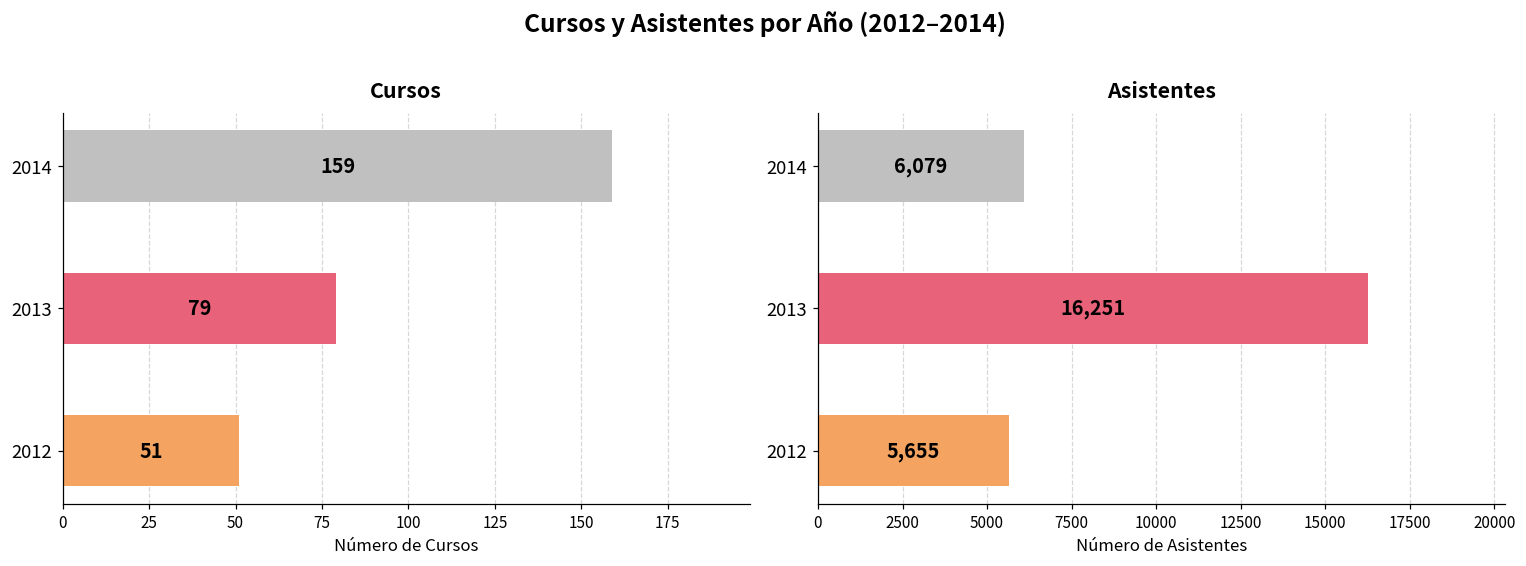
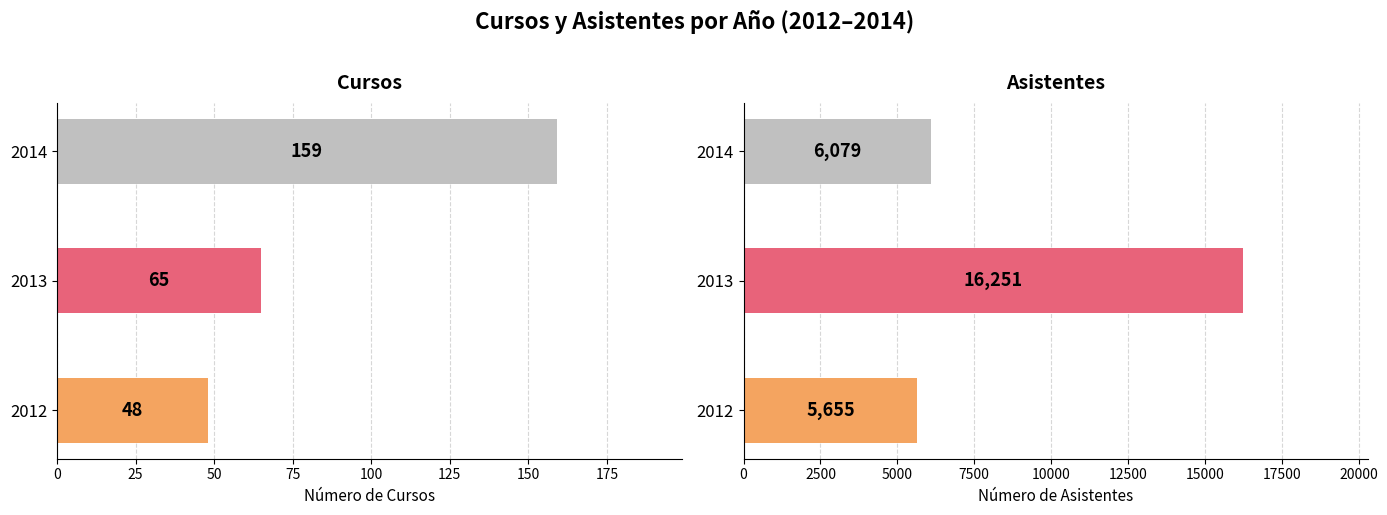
  {
    "Cursos": {
      "2014": "159",
-     "2013": "79",
-     "2012": "51"
+     "2013": "65",
+     "2012": "48"
    },
    "Asistentes": {
      "2014": "6,079",
      "2013": "16,251",
      "2012": "5,655"
    }
  }
